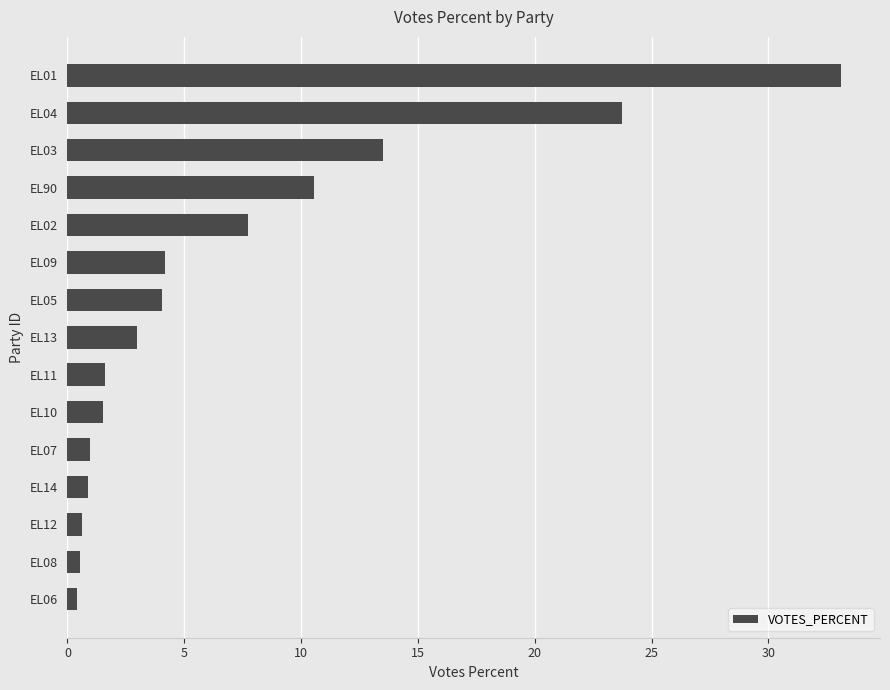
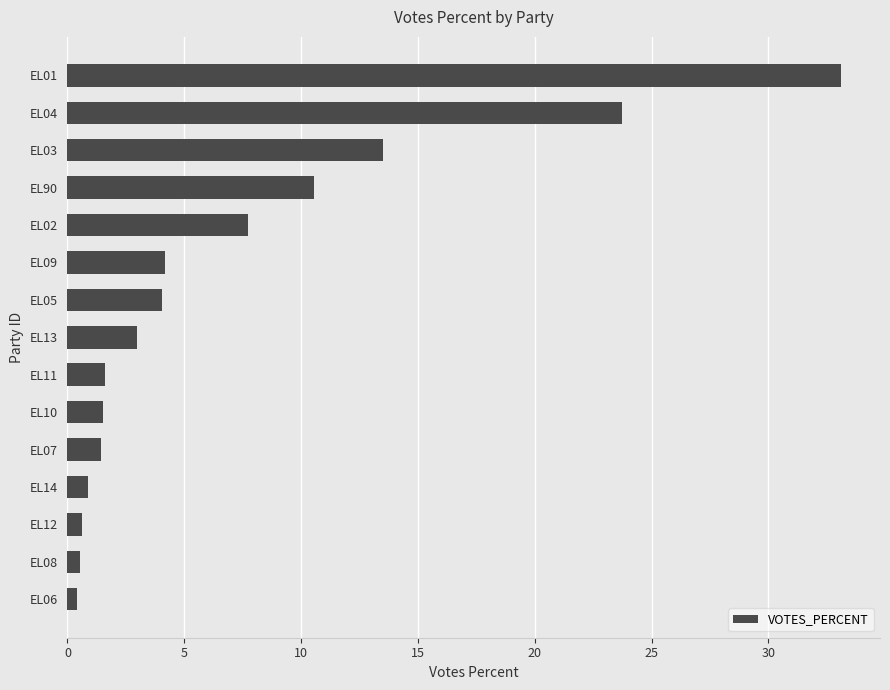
  {
    "EL01": 33.1,
    "EL04": 23.8,
    "EL03": 13.5,
    "EL90": 10.6,
    "EL02": 7.7,
    "EL09": 4.2,
    "EL05": 4.1,
    "EL13": 3.0,
    "EL11": 1.6,
    "EL10": 1.5,
-   "EL07": 1.0,
+   "EL07": 1.5,
    "EL14": 0.9,
    "EL12": 0.6,
    "EL08": 0.6,
    "EL06": 0.4
  }
